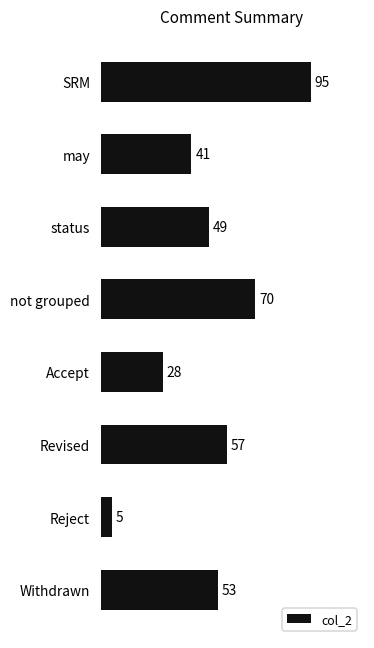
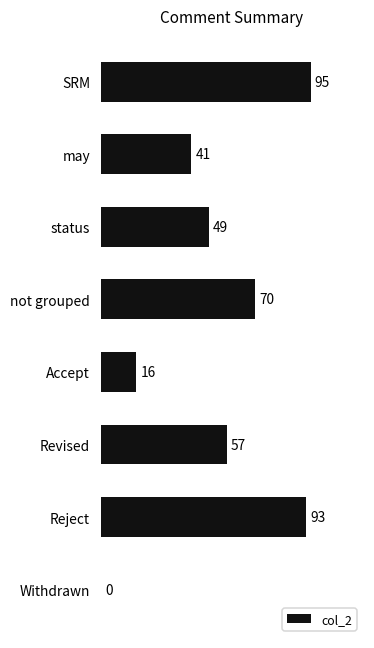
  {
    "SRM": 95,
    "may": 41,
    "status": 49,
    "not grouped": 70,
-   "Accept": 28,
+   "Accept": 16,
    "Revised": 57,
-   "Reject": 5,
-   "Withdrawn": 53
+   "Reject": 93,
+   "Withdrawn": 0
  }
